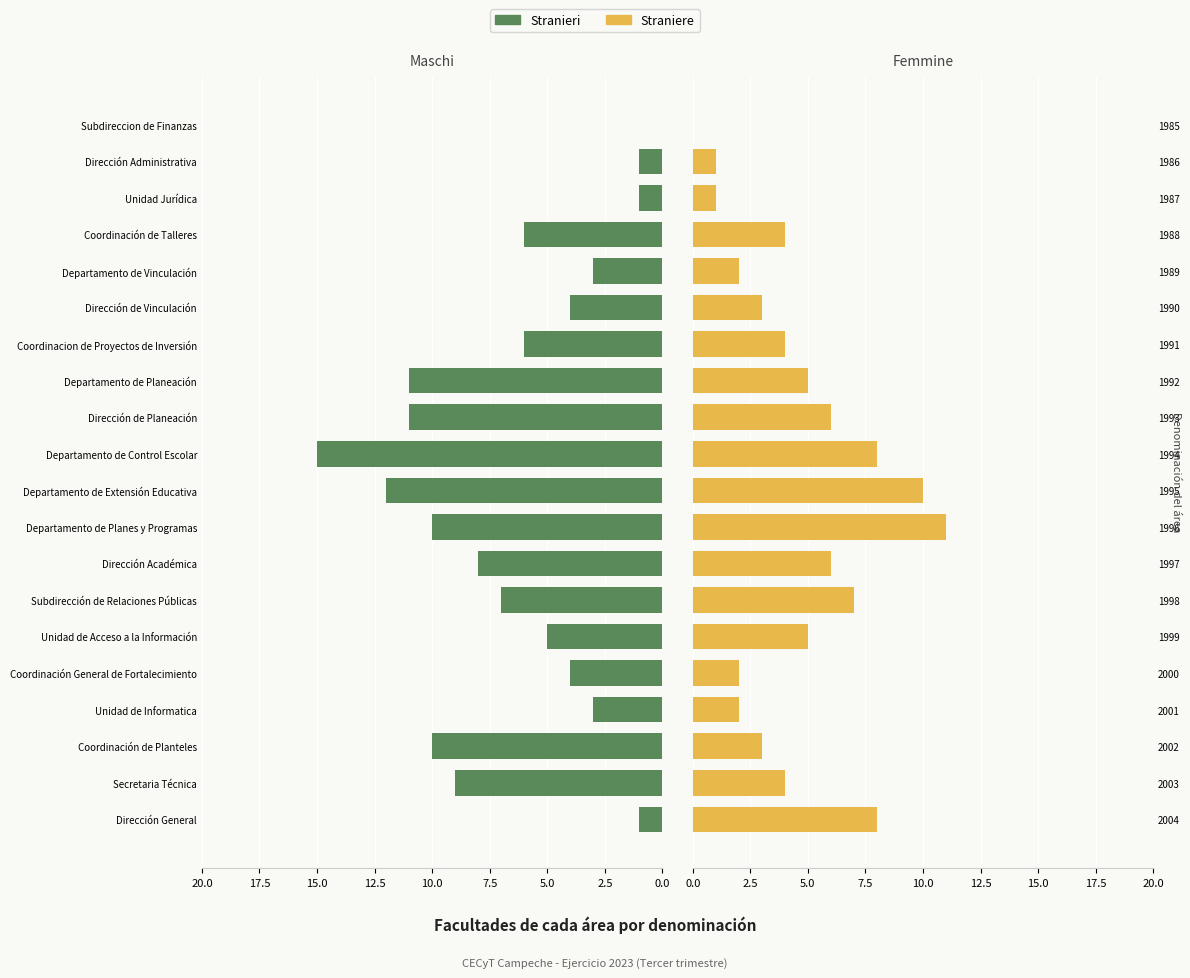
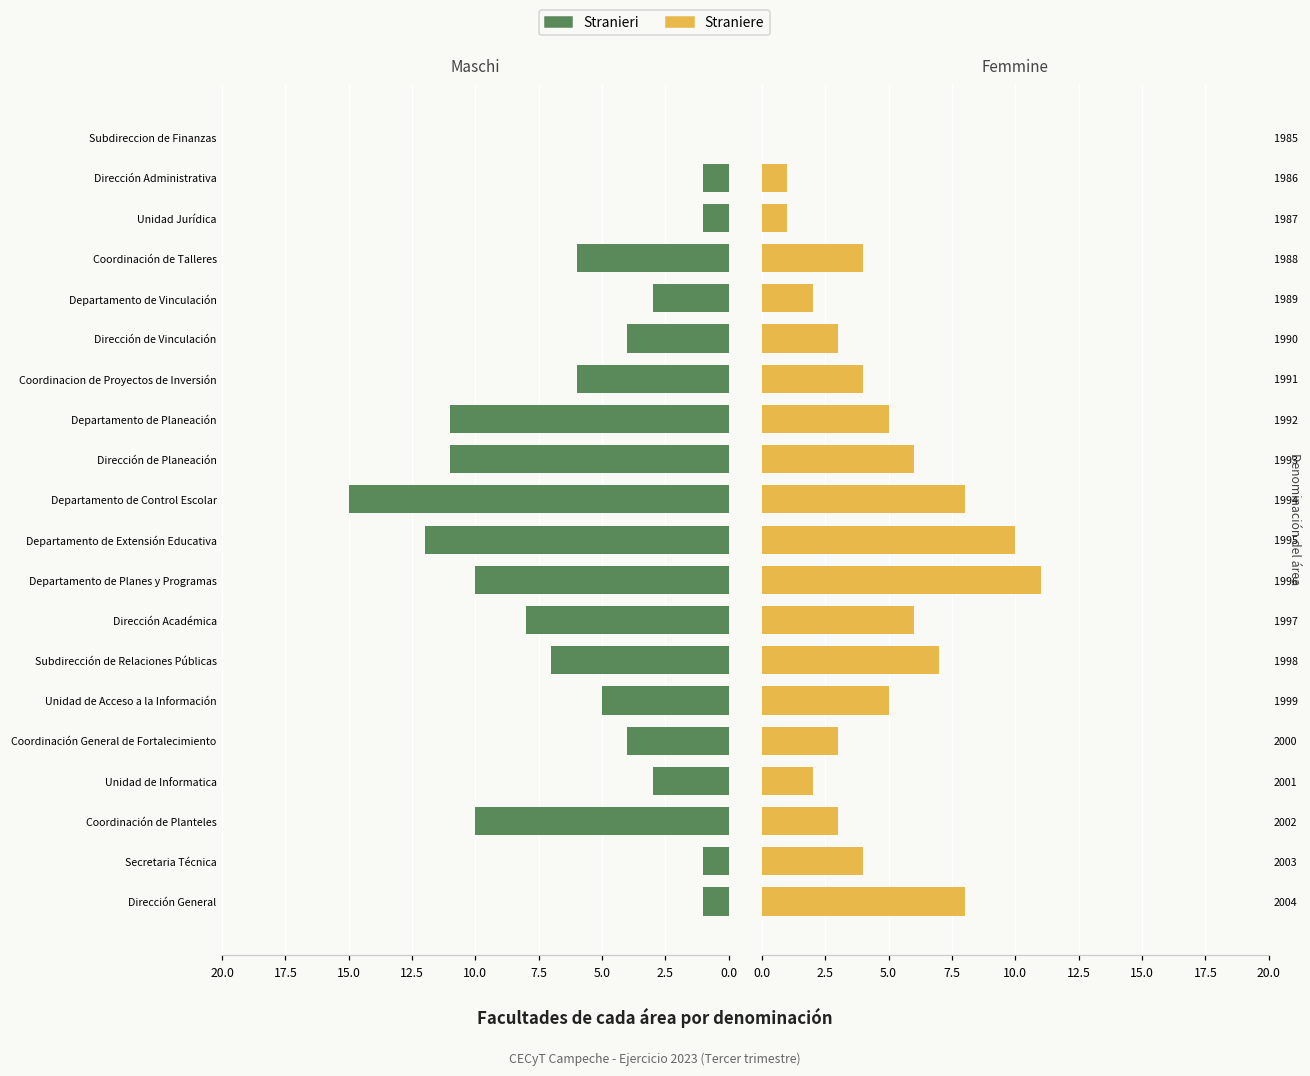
  {
    "Maschi": {
      "Subdireccion de Finanzas": 0,
      "Dirección Administrativa": 1,
      "Unidad Jurídica": 1,
      "Coordinación de Talleres": 6,
      "Departamento de Vinculación": 3,
      "Dirección de Vinculación": 4,
      "Coordinacion de Proyectos de Inversión": 6,
      "Departamento de Planeación": 11,
      "Dirección de Planeación": 11,
      "Departamento de Control Escolar": 15,
      "Departamento de Extensión Educativa": 12,
      "Departamento de Planes y Programas": 10,
      "Dirección Académica": 8,
      "Subdirección de Relaciones Públicas": 7,
      "Unidad de Acceso a la Información": 5,
      "Coordinación General de Fortalecimiento": 4,
      "Unidad de Informatica": 3,
      "Coordinación de Planteles": 10,
-     "Secretaria Técnica": 9,
+     "Secretaria Técnica": 1,
      "Dirección General": 1
    },
    "Femmine": {
      "1985": 0,
      "1986": 1,
      "1987": 1,
      "1988": 4,
      "1989": 2,
      "1990": 3,
      "1991": 4,
      "1992": 5,
      "1993": 6,
      "1994": 8,
      "1995": 10,
      "1996": 11,
      "1997": 6,
      "1998": 7,
      "1999": 5,
-     "2000": 2,
+     "2000": 3,
      "2001": 2,
      "2002": 3,
      "2003": 4,
      "2004": 8
    }
  }
